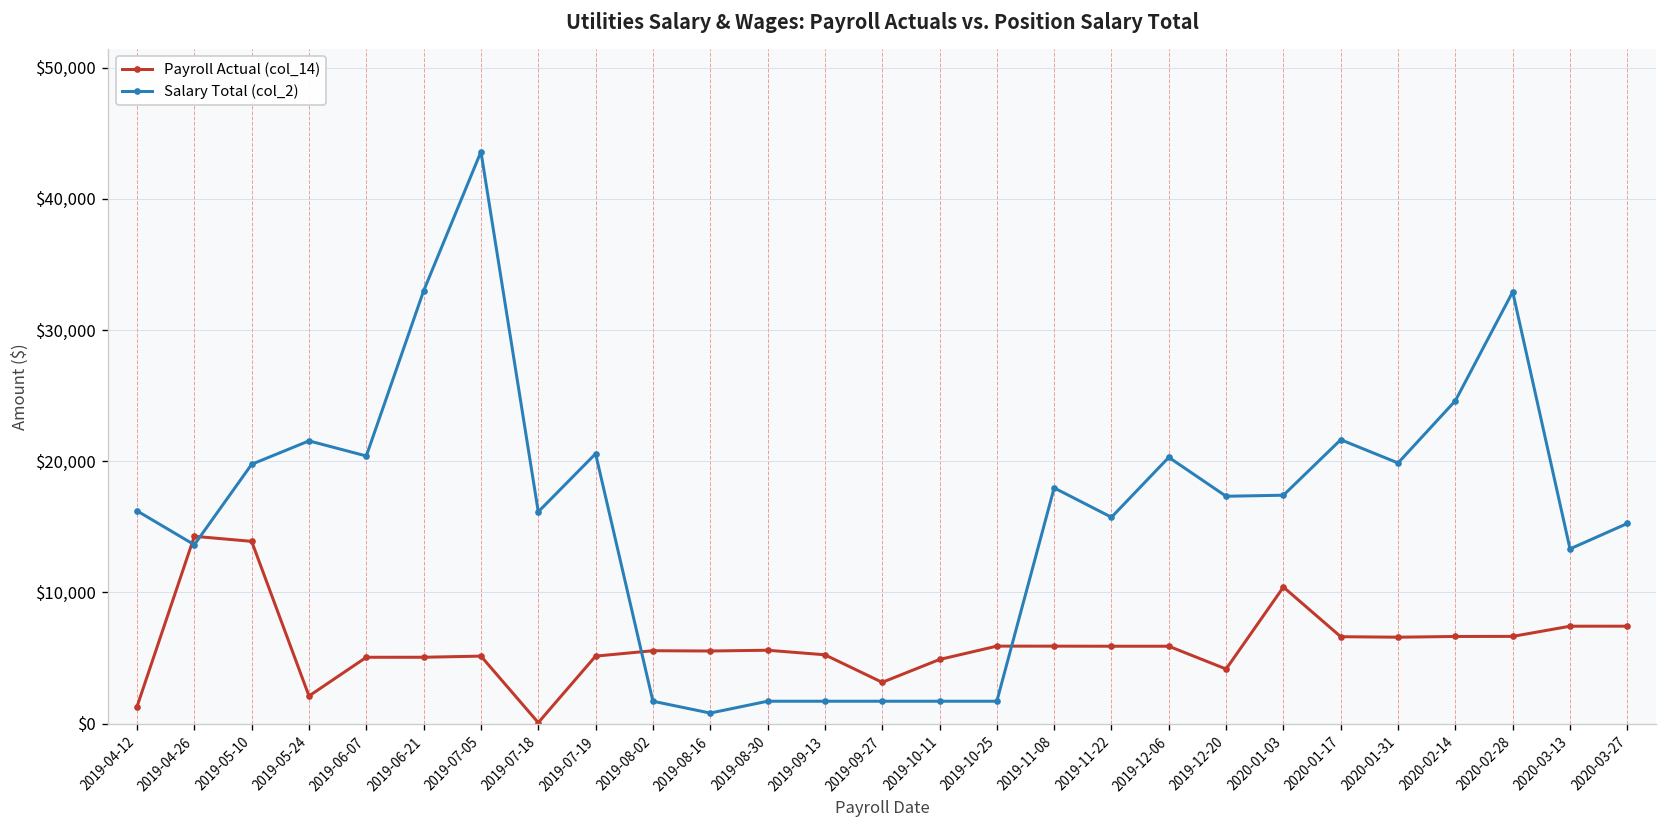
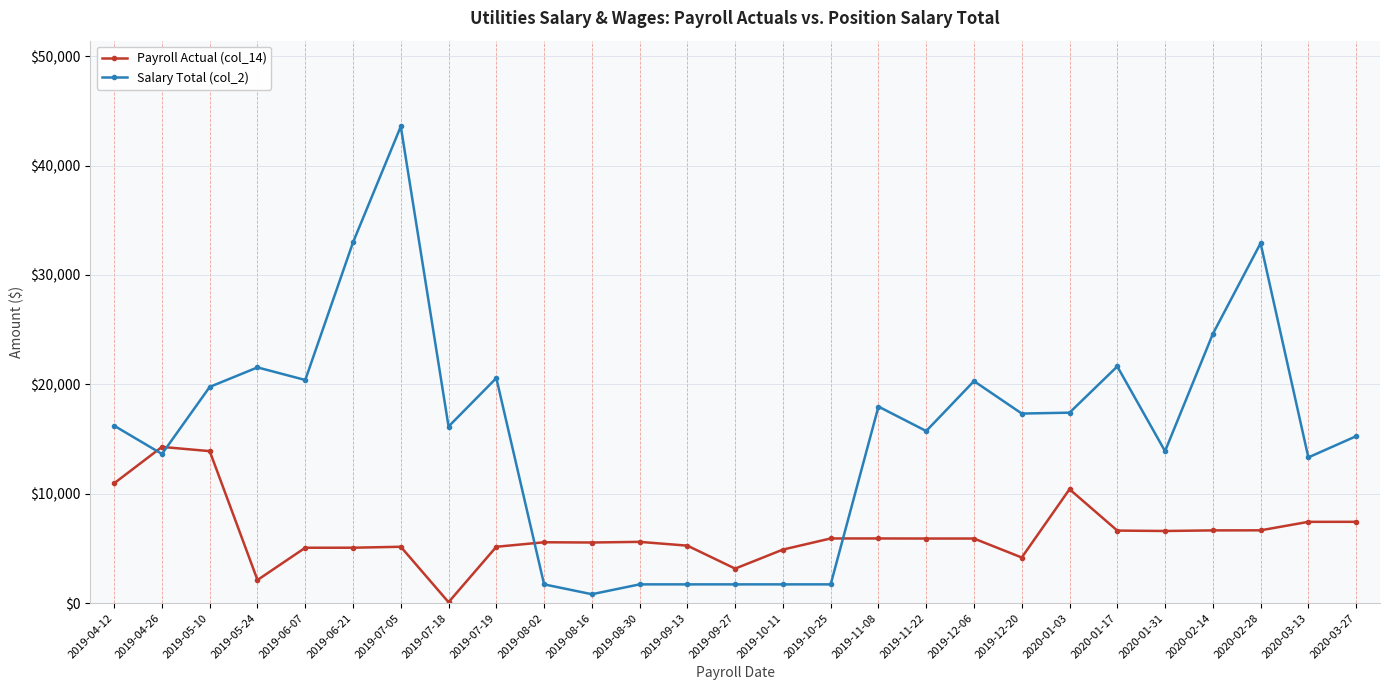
  {
    "Payroll Actual (col_14)": {
-     "2019-04-12": "$1,300",
+     "2019-04-12": "$11,000",
      "2019-04-26": "$14,300",
      "2019-05-10": "$13,900",
      "2019-05-24": "$2,100",
      "2019-06-07": "$5,100",
      "2019-06-21": "$5,100",
      "2019-07-05": "$5,100",
      "2019-07-18": "$100",
      "2019-07-19": "$5,100",
      "2019-08-02": "$5,600",
      "2019-08-16": "$5,500",
      "2019-08-30": "$5,600",
      "2019-09-13": "$5,300",
      "2019-09-27": "$3,200",
      "2019-10-11": "$4,900",
      "2019-10-25": "$5,900",
      "2019-11-08": "$5,900",
      "2019-11-22": "$5,900",
      "2019-12-06": "$5,900",
      "2019-12-20": "$4,200",
      "2020-01-03": "$10,400",
      "2020-01-17": "$6,600",
      "2020-01-31": "$6,600",
      "2020-02-14": "$6,600",
      "2020-02-28": "$6,700",
      "2020-03-13": "$7,400",
      "2020-03-27": "$7,400"
    },
    "Salary Total (col_2)": {
      "2019-04-12": "$16,200",
      "2019-04-26": "$13,600",
      "2019-05-10": "$19,800",
      "2019-05-24": "$21,600",
      "2019-06-07": "$20,400",
      "2019-06-21": "$33,000",
      "2019-07-05": "$43,600",
      "2019-07-18": "$16,100",
      "2019-07-19": "$20,600",
      "2019-08-02": "$1,700",
      "2019-08-16": "$800",
      "2019-08-30": "$1,700",
      "2019-09-13": "$1,700",
      "2019-09-27": "$1,700",
      "2019-10-11": "$1,700",
      "2019-10-25": "$1,700",
      "2019-11-08": "$18,000",
      "2019-11-22": "$15,700",
      "2019-12-06": "$20,300",
      "2019-12-20": "$17,300",
      "2020-01-03": "$17,400",
      "2020-01-17": "$21,600",
-     "2020-01-31": "$19,900",
+     "2020-01-31": "$13,900",
      "2020-02-14": "$24,600",
      "2020-02-28": "$32,900",
      "2020-03-13": "$13,300",
      "2020-03-27": "$15,300"
    }
  }
